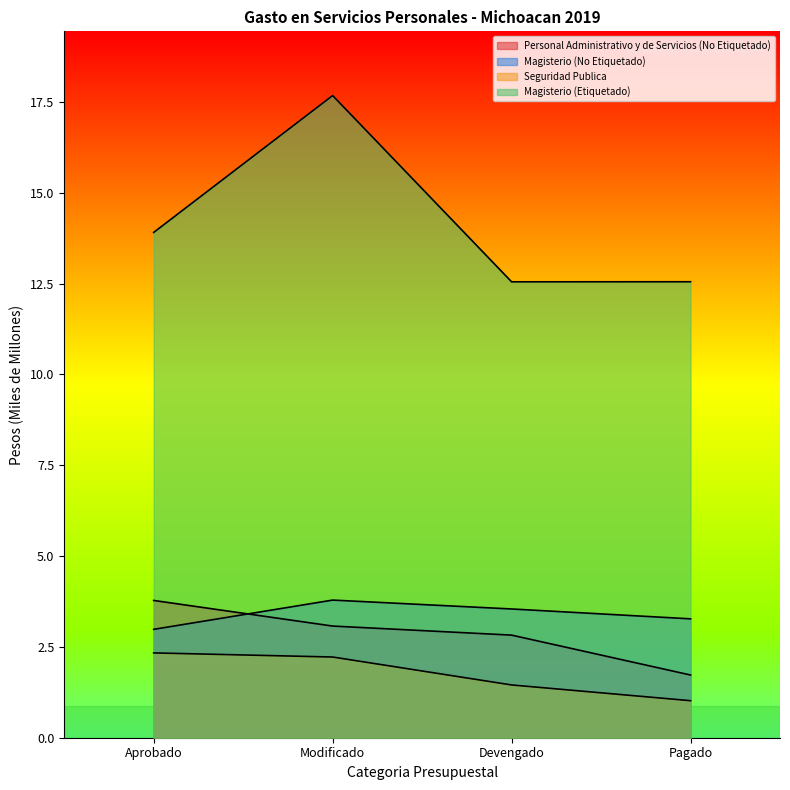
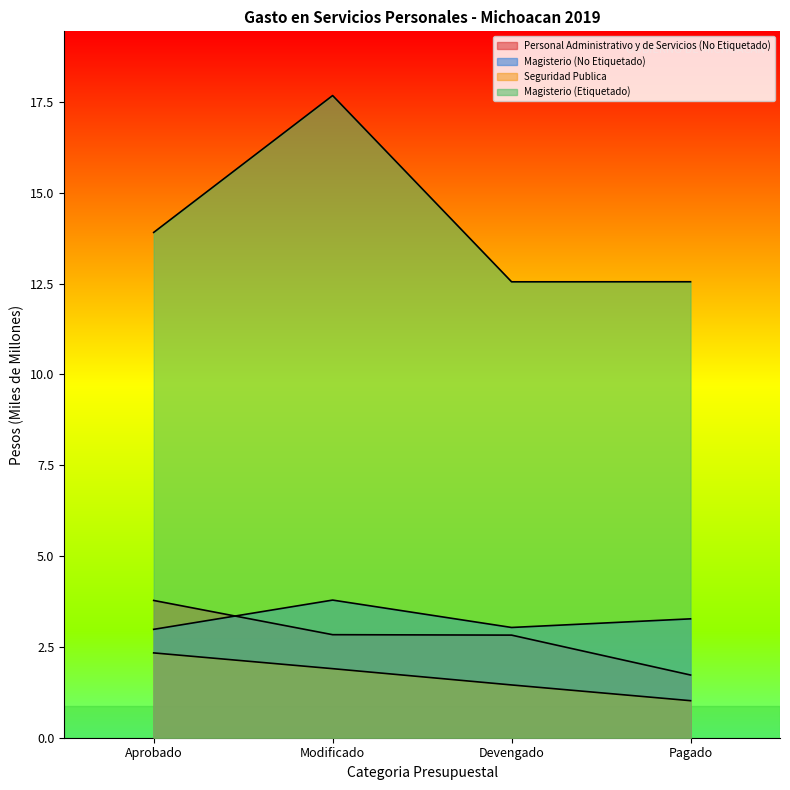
  {
    "Personal Administrativo y de Servicios (No Etiquetado)": {
      "Aprobado": 3.8,
-     "Modificado": 3.1,
+     "Modificado": 2.8,
      "Devengado": 2.8,
      "Pagado": 1.7
    },
    "Magisterio (No Etiquetado)": {
      "Aprobado": 3.0,
      "Modificado": 3.8,
-     "Devengado": 3.5,
+     "Devengado": 3.0,
      "Pagado": 3.3
    },
    "Seguridad Publica": {
      "Aprobado": 2.3,
-     "Modificado": 2.2,
+     "Modificado": 1.9,
      "Devengado": 1.5,
      "Pagado": 1.0
    },
    "Magisterio (Etiquetado)": {
      "Aprobado": 13.9,
      "Modificado": 17.7,
      "Devengado": 12.6,
      "Pagado": 12.6
    }
  }
